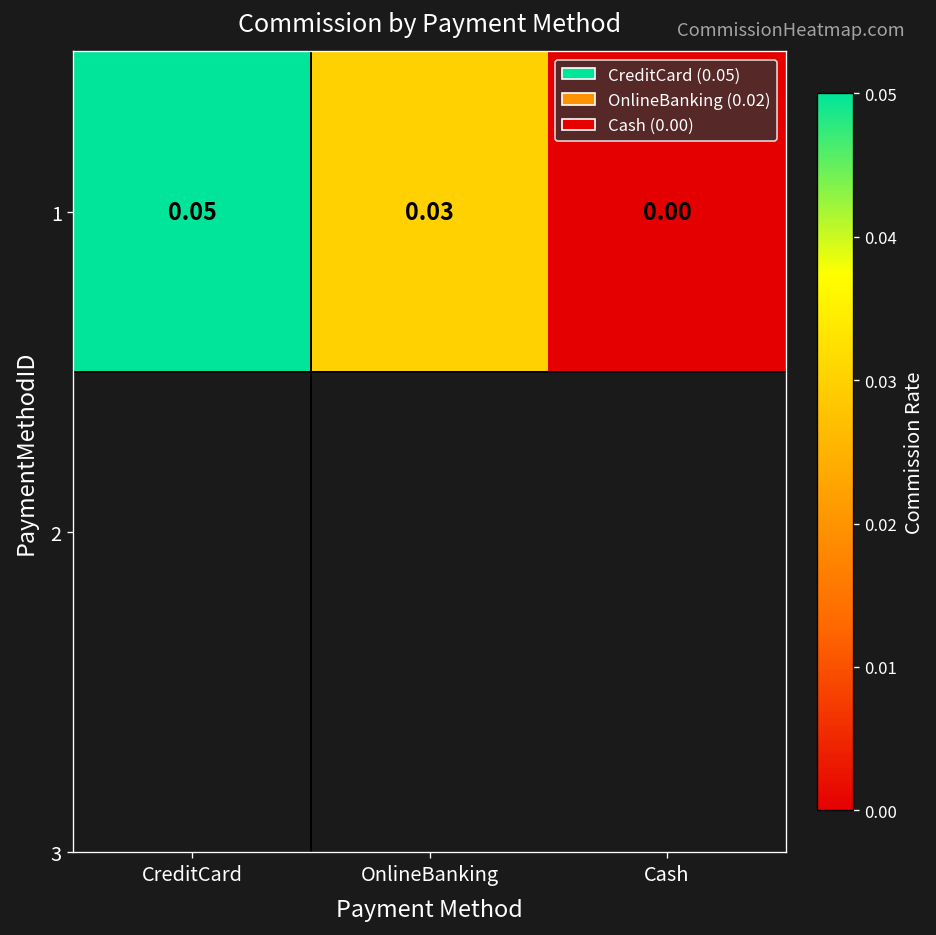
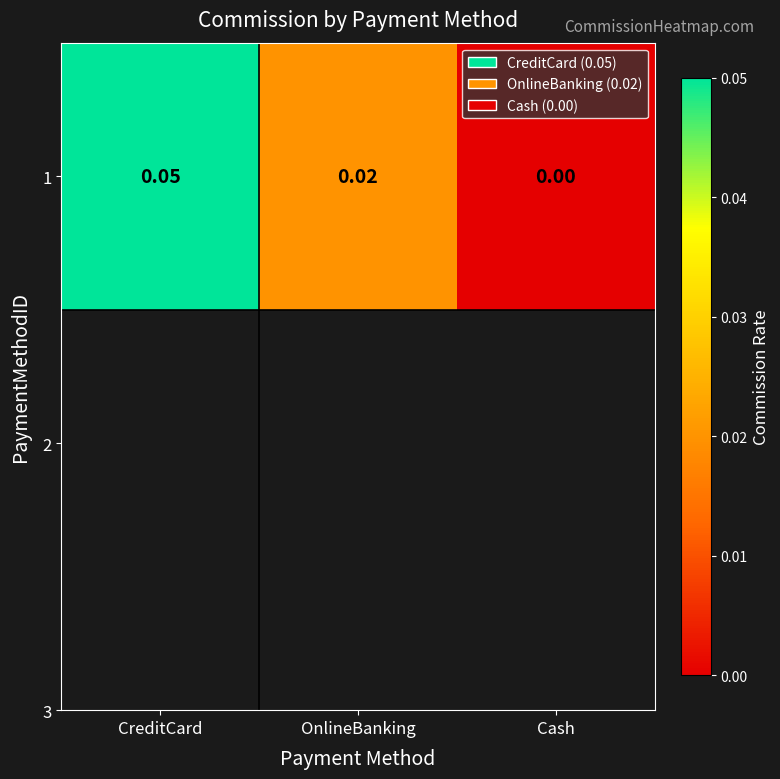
  {
    "1": {
      "CreditCard": 0.05,
-     "OnlineBanking": 0.03,
+     "OnlineBanking": 0.02,
      "Cash": 0.00
    }
  }
